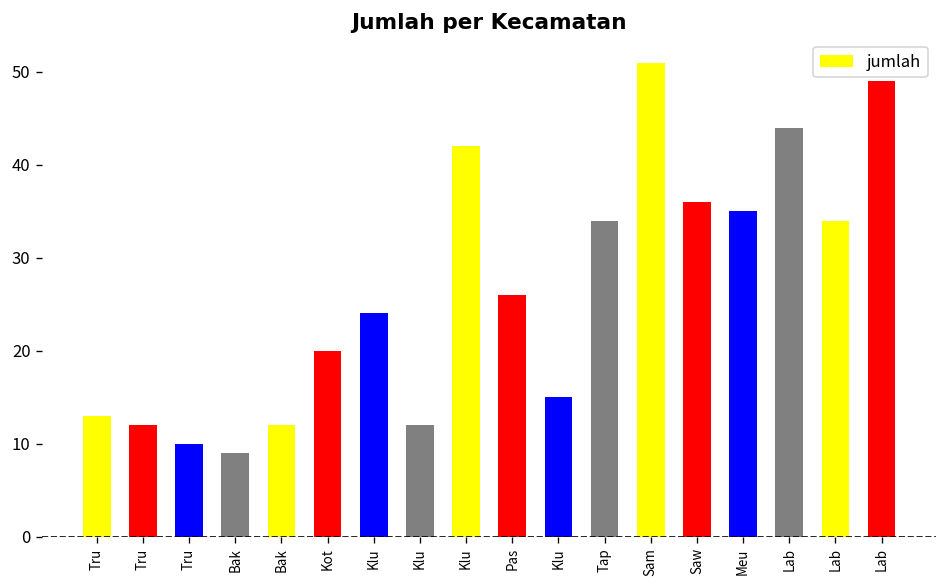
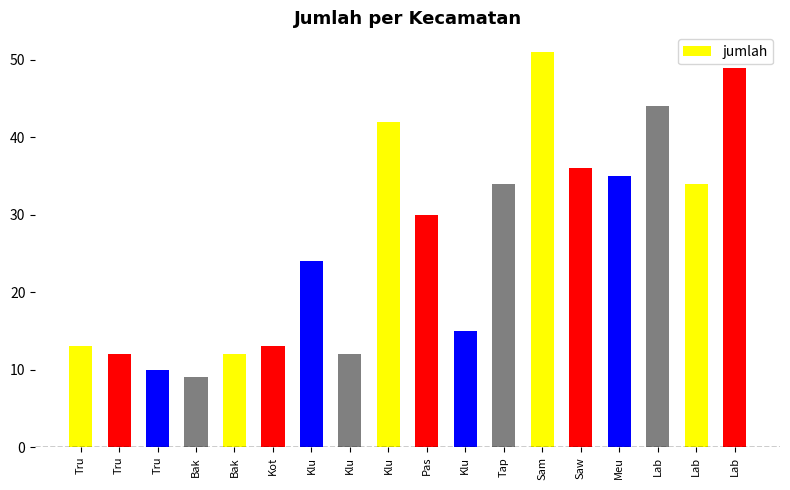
  {
-   "Kot": 20,
-   "Pas": 26,
+   "Kot": 13,
+   "Pas": 30,
    "Tap": 34,
    "Sam": 51,
    "Saw": 36,
    "Meu": 35
  }
